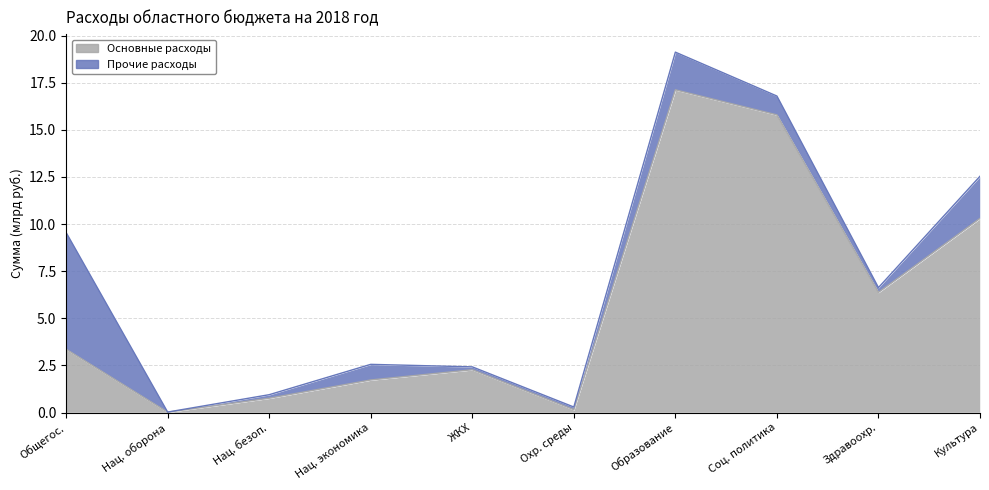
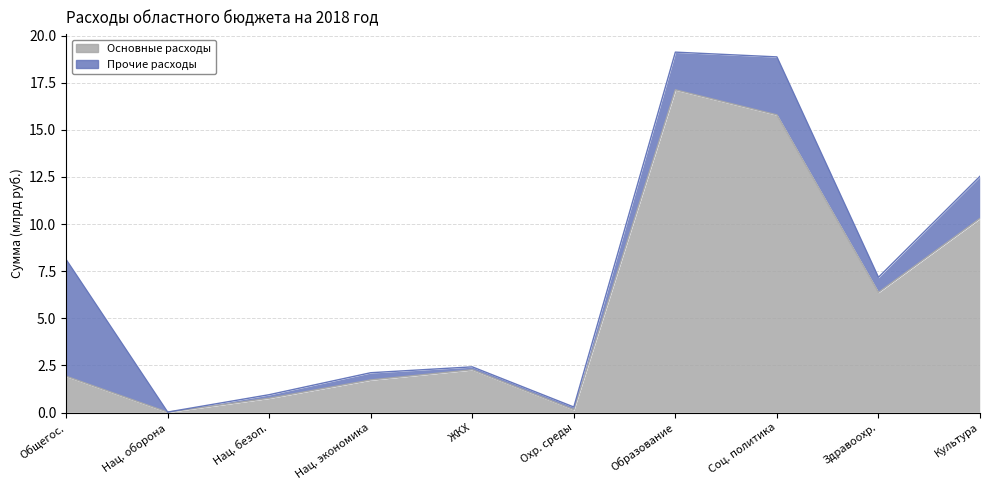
  {
    "Основные расходы": {
-     "Общегос.": 3.4,
+     "Общегос.": 1.9,
      "Нац. безоп.": 0.8,
      "Нац. экономика": 1.7,
      "ЖКХ": 2.3,
      "Охр. среды": 0.2,
      "Образование": 17.1,
      "Соц. политика": 15.8,
      "Здравоохр.": 6.4,
      "Культура": 10.3
    },
    "Прочие расходы": {
      "Общегос.": 6.2,
      "Нац. безоп.": 0.2,
-     "Нац. экономика": 0.8,
+     "Нац. экономика": 0.4,
      "ЖКХ": 0.2,
      "Охр. среды": 0.1,
      "Образование": 2.0,
-     "Соц. политика": 1.0,
-     "Здравоохр.": 0.3,
+     "Соц. политика": 3.1,
+     "Здравоохр.": 0.8,
      "Культура": 2.2
    }
  }
